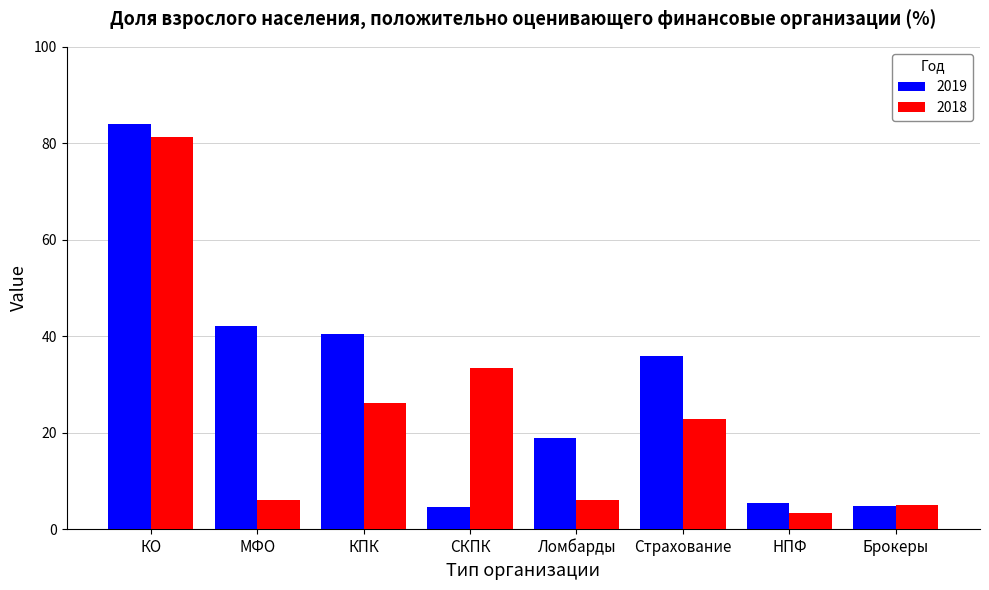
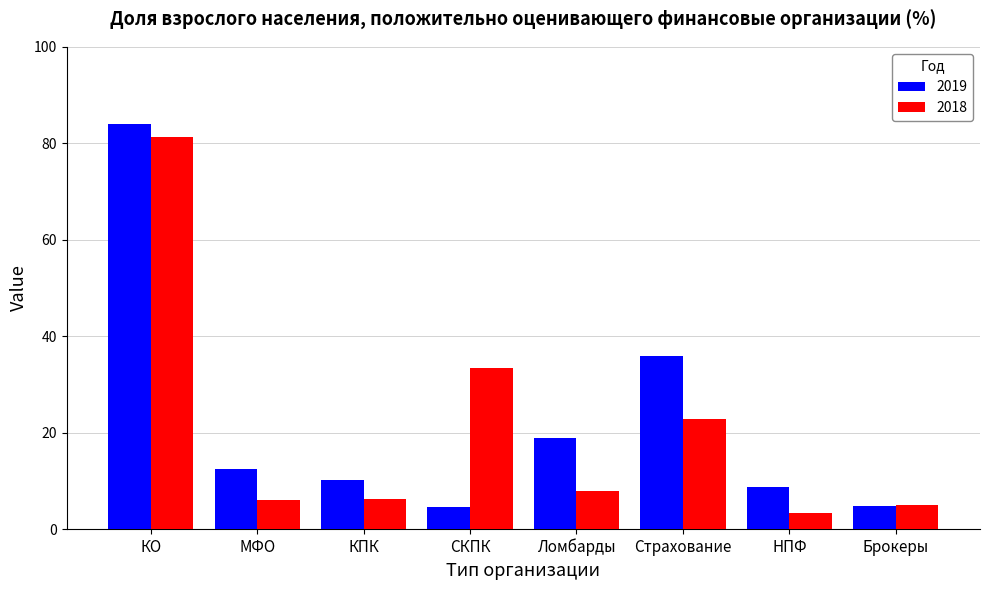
  {
    "2019": {
      "КО": 84,
-     "МФО": 42,
-     "КПК": 41,
+     "МФО": 12,
+     "КПК": 10,
      "СКПК": 5,
      "Ломбарды": 19,
      "Страхование": 36,
-     "НПФ": 5,
+     "НПФ": 9,
      "Брокеры": 5
    },
    "2018": {
      "КО": 81,
      "МФО": 6,
-     "КПК": 26,
+     "КПК": 6,
      "СКПК": 33,
-     "Ломбарды": 6,
+     "Ломбарды": 8,
      "Страхование": 23,
      "НПФ": 3,
      "Брокеры": 5
    }
  }
